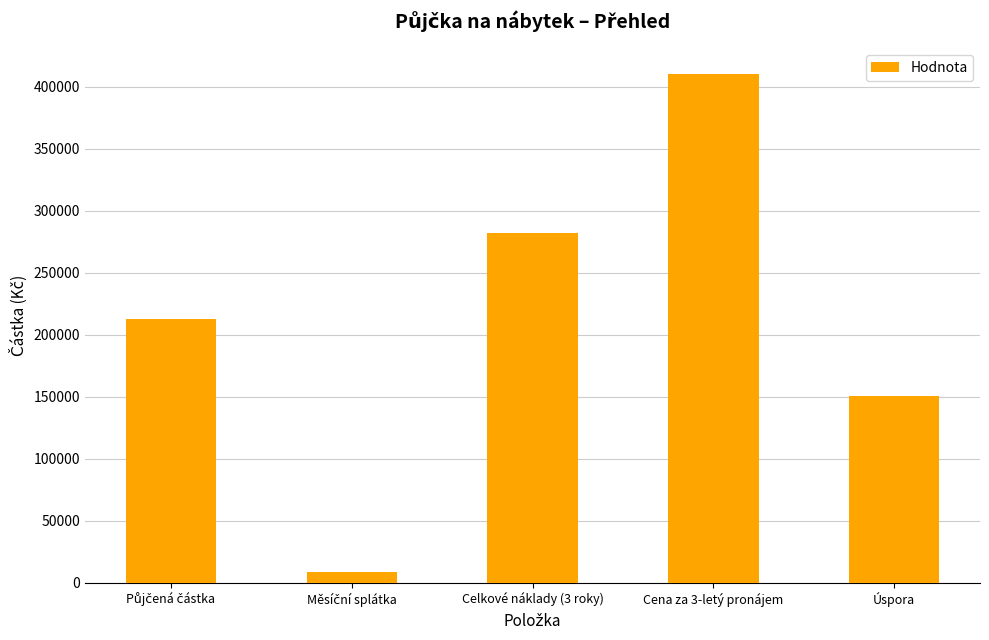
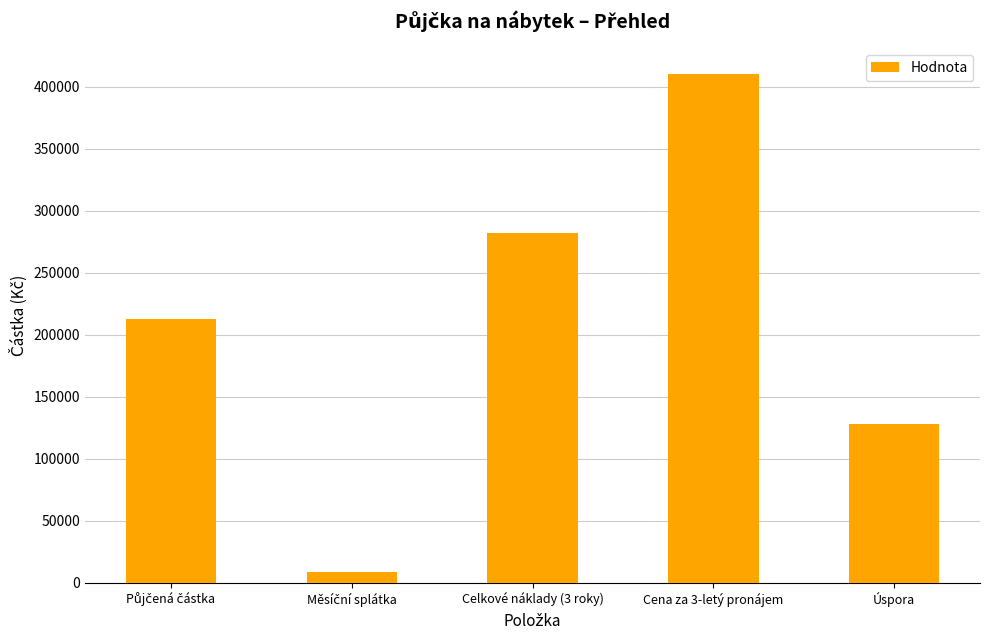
  {
    "Půjčená částka": 213000,
    "Měsíční splátka": 9000,
    "Celkové náklady (3 roky)": 282000,
    "Cena za 3-letý pronájem": 410000,
-   "Úspora": 150000
+   "Úspora": 128000
  }
